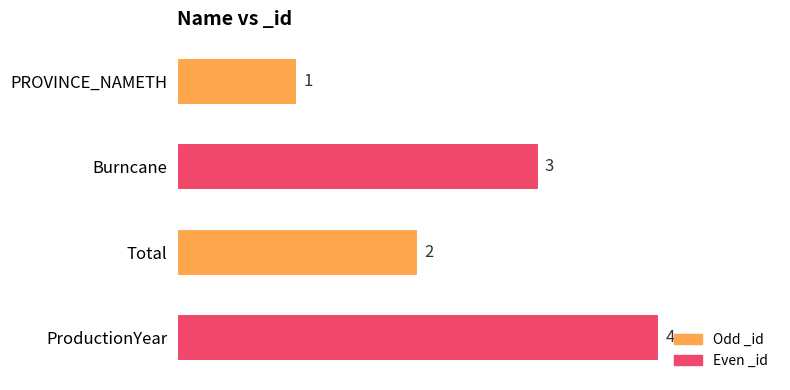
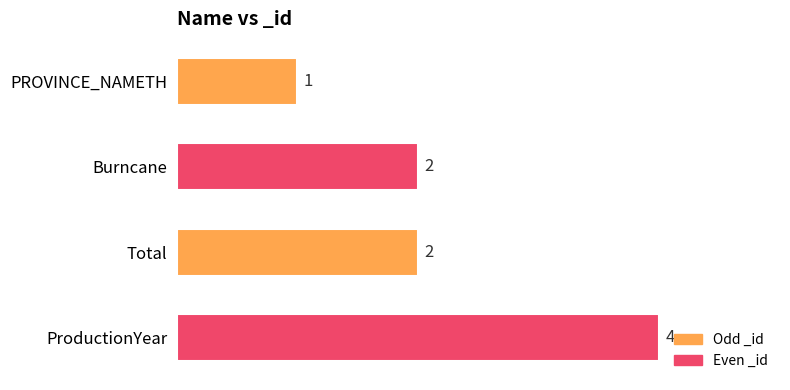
  {
    "PROVINCE_NAMETH": 1,
-   "Burncane": 3,
+   "Burncane": 2,
    "Total": 2,
    "ProductionYear": 4
  }
